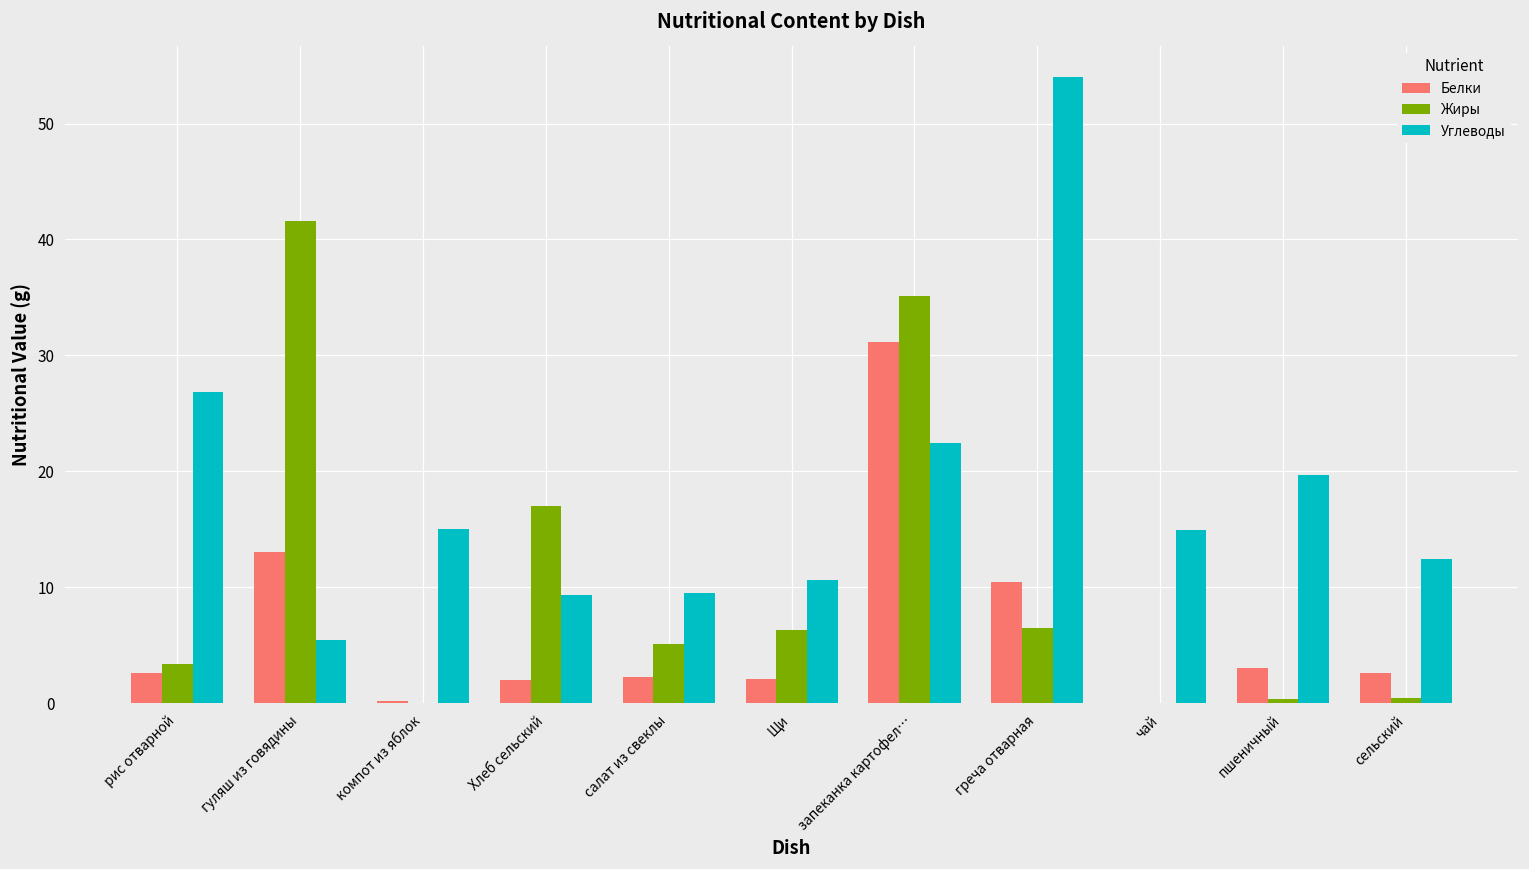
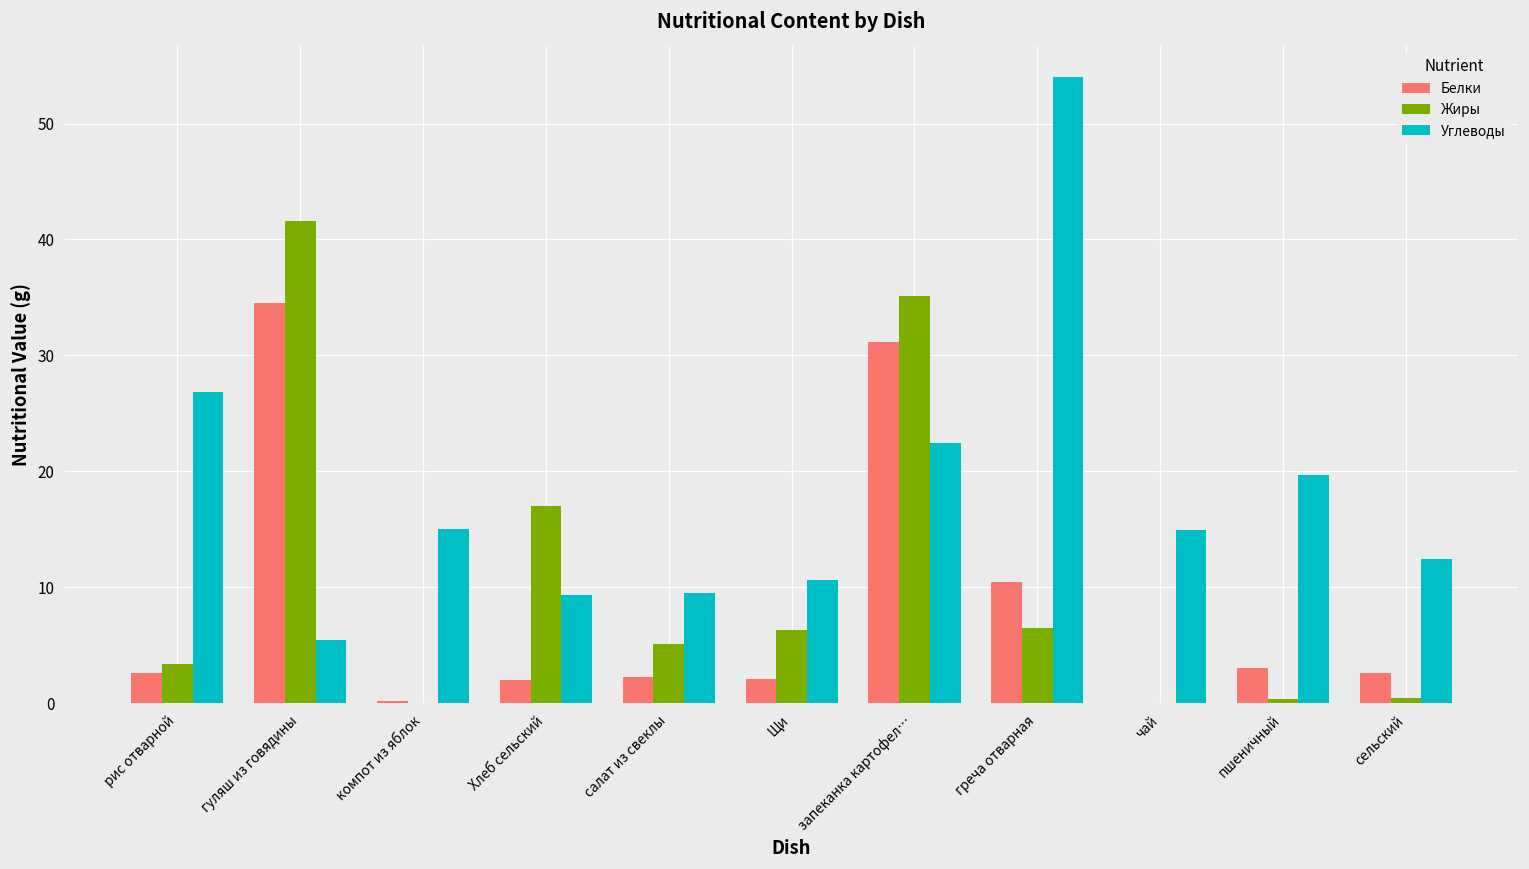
  {
    "Белки": {
      "рис отварной": 2.6,
-     "гуляш из говядины": 13.0,
+     "гуляш из говядины": 34.5,
      "Хлеб сельский": 2.0,
      "салат из свеклы": 2.2,
      "Щи": 2.1,
      "запеканка картофел…": 31.1,
      "греча отварная": 10.5,
      "чай": 0.0,
      "пшеничный": 3.0,
      "сельский": 2.6
    },
    "Жиры": {
      "рис отварной": 3.4,
      "гуляш из говядины": 41.6,
      "компот из яблок": 0.0,
      "Хлеб сельский": 17.0,
      "салат из свеклы": 5.1,
      "Щи": 6.3,
      "запеканка картофел…": 35.1,
      "греча отварная": 6.5,
      "чай": 0.0,
      "пшеничный": 0.3,
      "сельский": 0.4
    },
    "Углеводы": {
      "рис отварной": 26.9,
      "гуляш из говядины": 5.4,
      "компот из яблок": 15.0,
      "Хлеб сельский": 9.3,
      "салат из свеклы": 9.5,
      "Щи": 10.6,
      "запеканка картофел…": 22.5,
      "греча отварная": 54.0,
      "чай": 15.0,
      "пшеничный": 19.7,
      "сельский": 12.4
    }
  }
